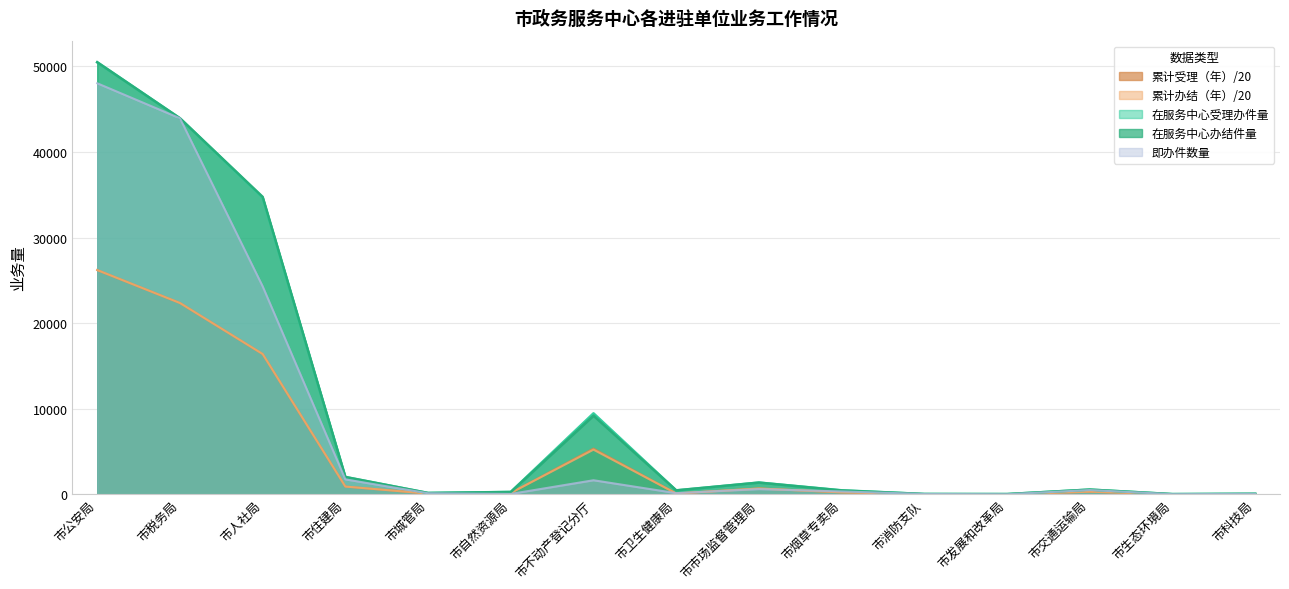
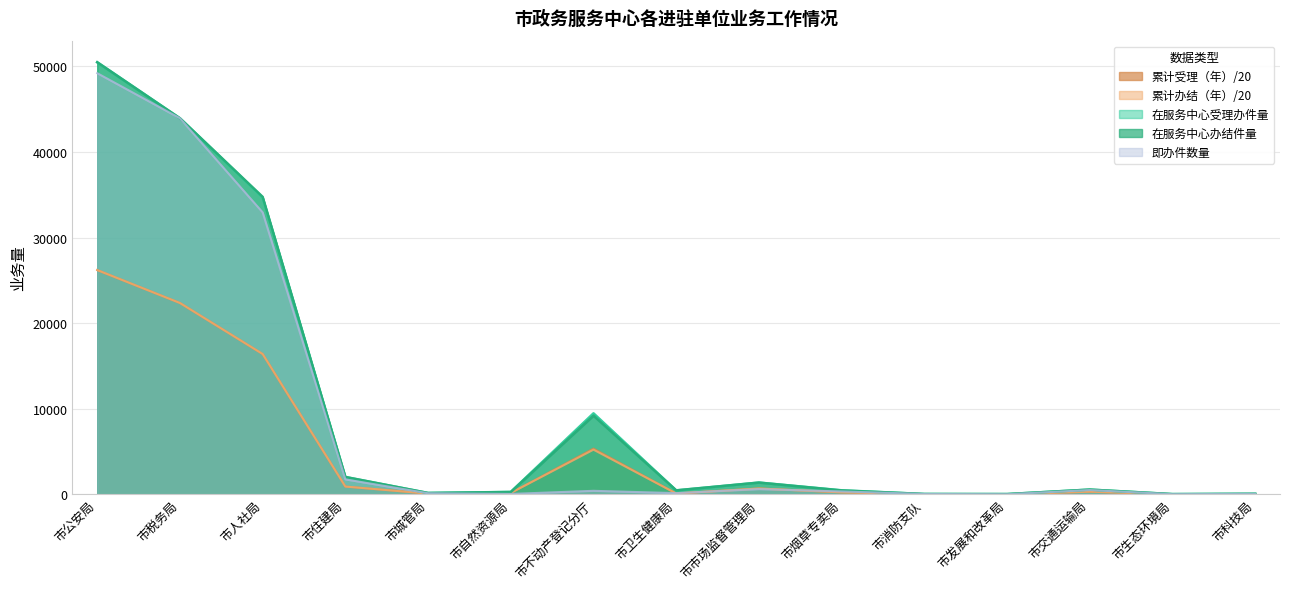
  {
    "即办件数量": {
-     "市公安局": 48000,
-     "市人社局": 24000,
-     "市不动产登记分厅": 2000
+     "市公安局": 49000,
+     "市人社局": 33000,
+     "市不动产登记分厅": 0
    }
  }
